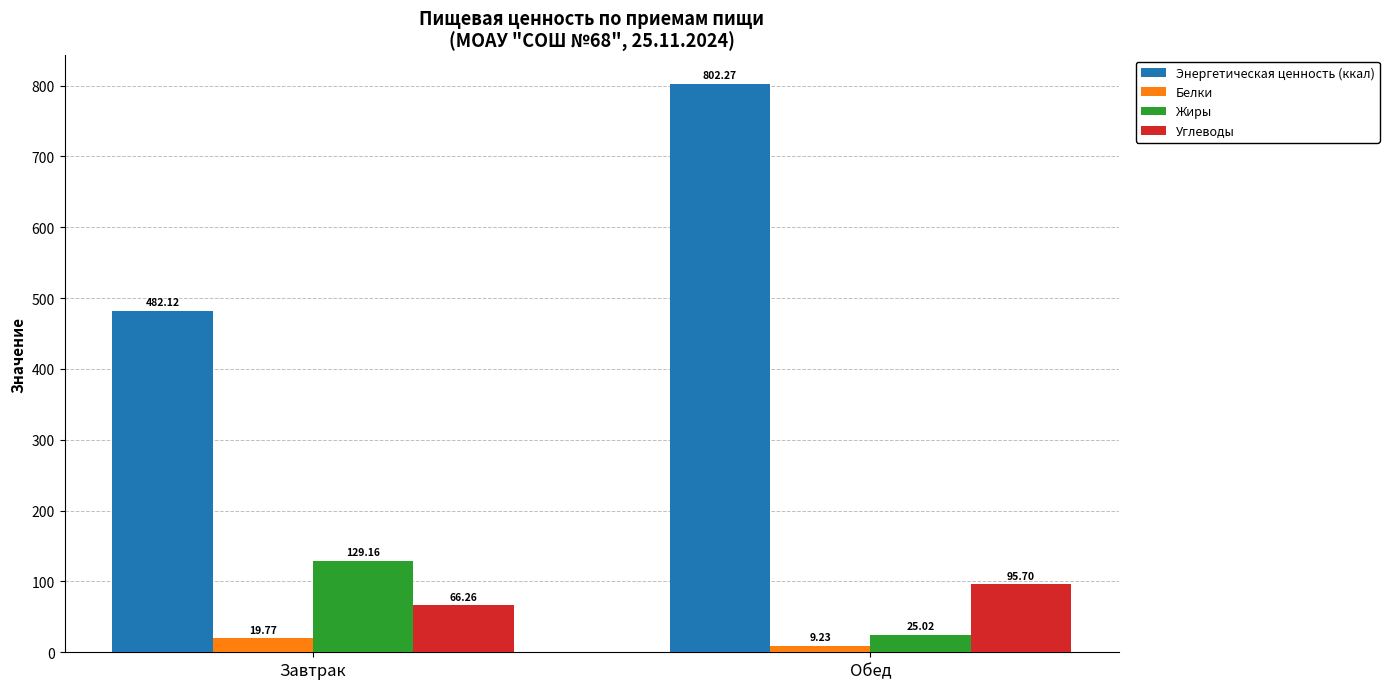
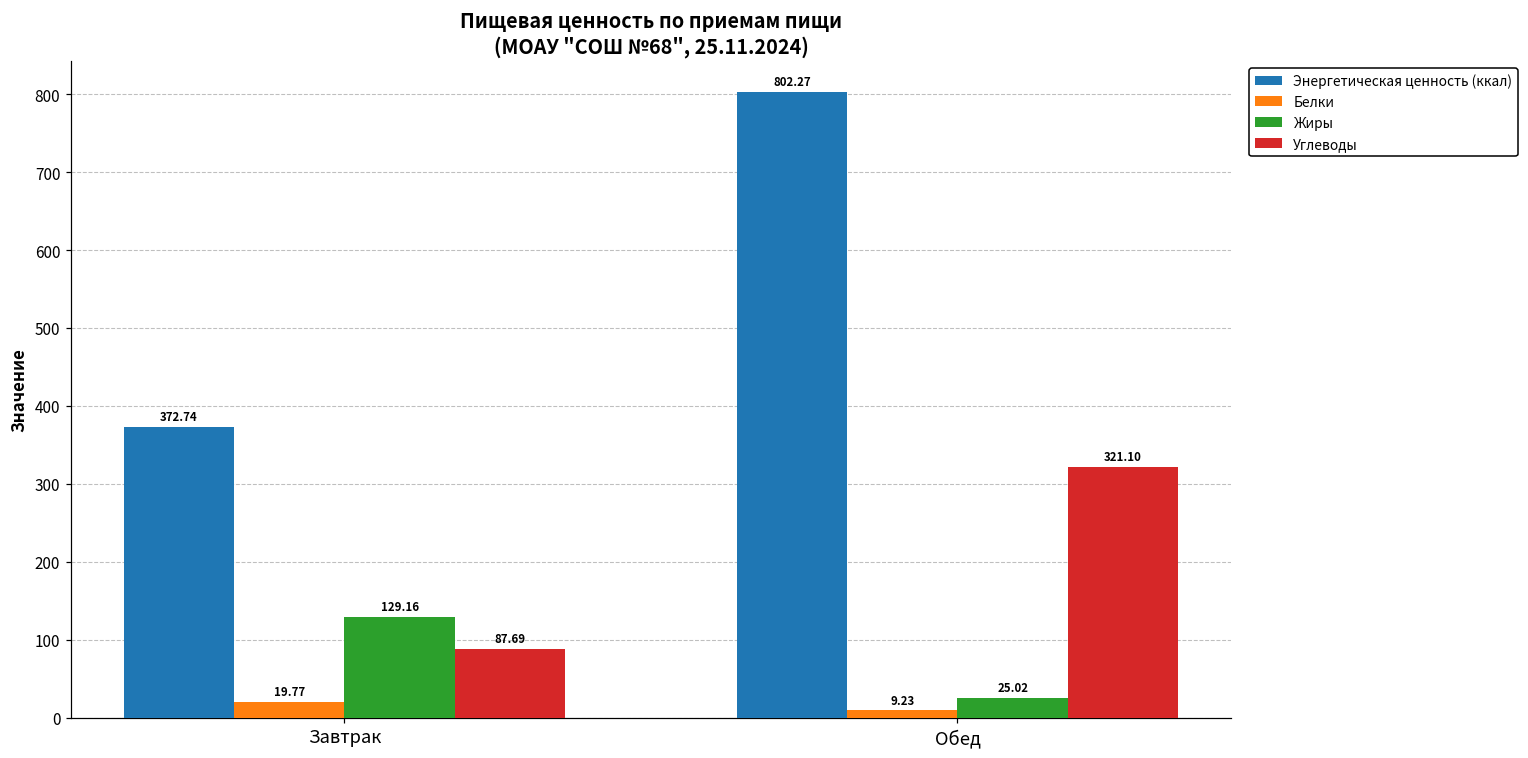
  {
    "Энергетическая ценность (ккал)": {
-     "Завтрак": 482.12,
+     "Завтрак": 372.74,
      "Обед": 802.27
    },
    "Белки": {
      "Завтрак": 19.77,
      "Обед": 9.23
    },
    "Жиры": {
      "Завтрак": 129.16,
      "Обед": 25.02
    },
    "Углеводы": {
-     "Завтрак": 66.26,
-     "Обед": 95.70
+     "Завтрак": 87.69,
+     "Обед": 321.10
    }
  }
